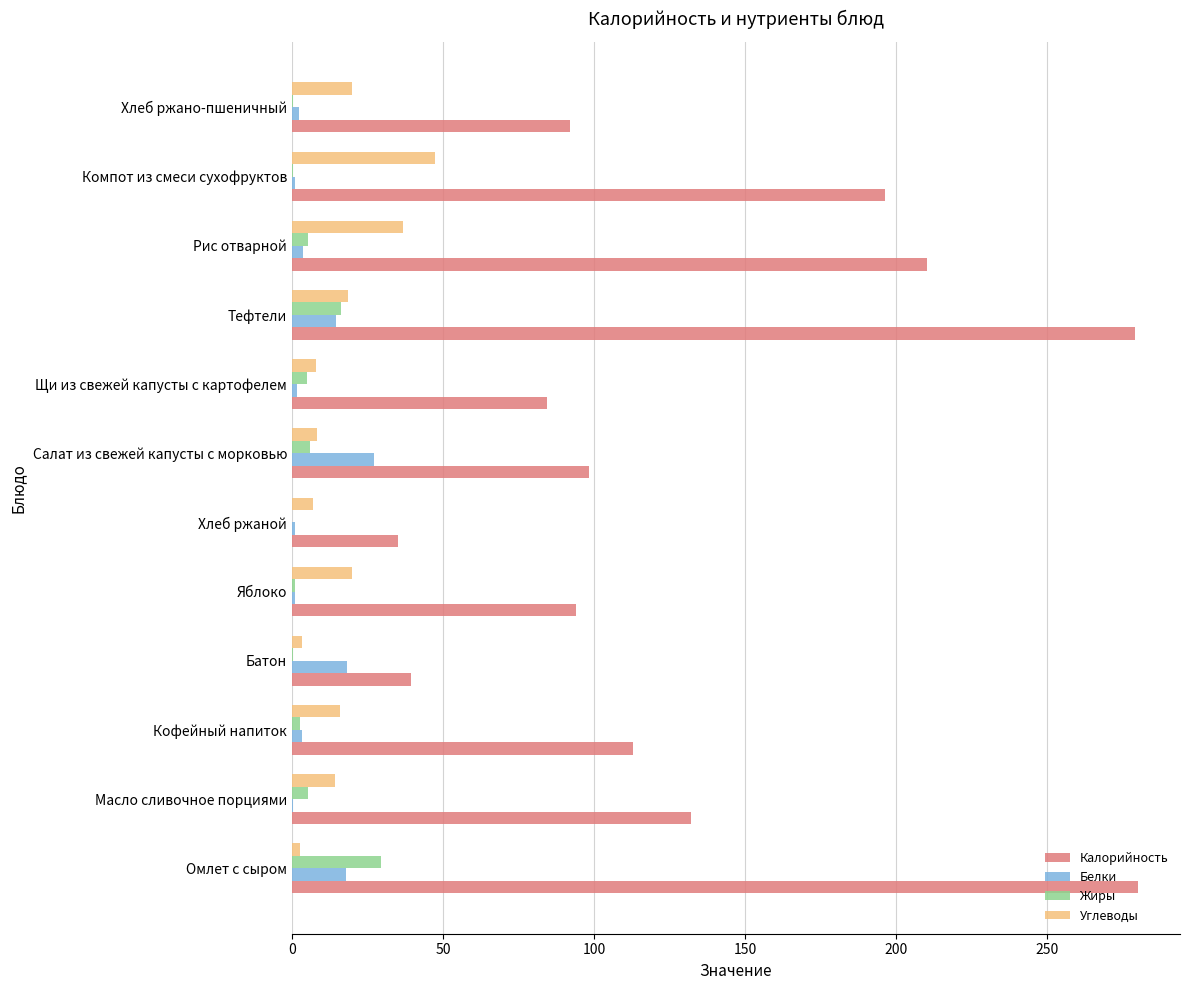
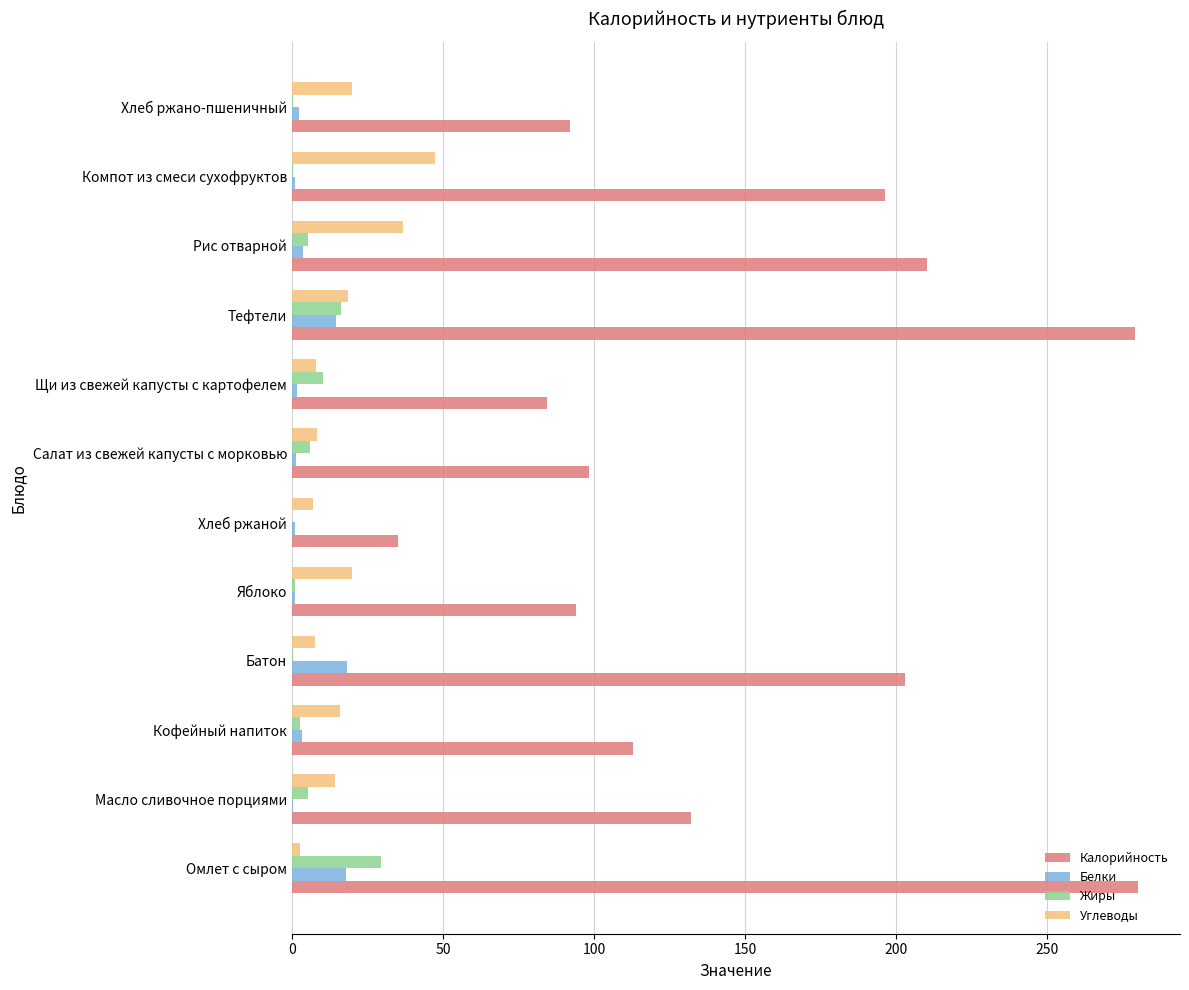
  {
    "Калорийность": {
      "Хлеб ржано-пшеничный": 92,
      "Компот из смеси сухофруктов": 196,
      "Рис отварной": 210,
      "Тефтели": 279,
      "Щи из свежей капусты с картофелем": 84,
      "Салат из свежей капусты с морковью": 98,
      "Хлеб ржаной": 35,
      "Яблоко": 94,
-     "Батон": 39,
+     "Батон": 203,
      "Кофейный напиток": 113,
      "Масло сливочное порциями": 132,
      "Омлет с сыром": 280
    },
    "Белки": {
      "Хлеб ржано-пшеничный": 2,
      "Компот из смеси сухофруктов": 1,
      "Рис отварной": 4,
      "Тефтели": 15,
      "Щи из свежей капусты с картофелем": 2,
-     "Салат из свежей капусты с морковью": 27,
+     "Салат из свежей капусты с морковью": 1,
      "Хлеб ржаной": 1,
      "Яблоко": 1,
      "Батон": 18,
      "Кофейный напиток": 3,
      "Омлет с сыром": 18
    },
    "Жиры": {
      "Рис отварной": 5,
      "Тефтели": 16,
-     "Щи из свежей капусты с картофелем": 5,
+     "Щи из свежей капусты с картофелем": 10,
      "Салат из свежей капусты с морковью": 6,
      "Хлеб ржаной": 0,
      "Яблоко": 1,
      "Кофейный напиток": 3,
      "Масло сливочное порциями": 5,
      "Омлет с сыром": 29
    },
    "Углеводы": {
      "Хлеб ржано-пшеничный": 20,
      "Компот из смеси сухофруктов": 47,
      "Рис отварной": 37,
      "Тефтели": 19,
      "Щи из свежей капусты с картофелем": 8,
      "Салат из свежей капусты с морковью": 8,
      "Хлеб ржаной": 7,
      "Яблоко": 20,
-     "Батон": 3,
+     "Батон": 8,
      "Кофейный напиток": 16,
      "Масло сливочное порциями": 14,
      "Омлет с сыром": 3
    }
  }
